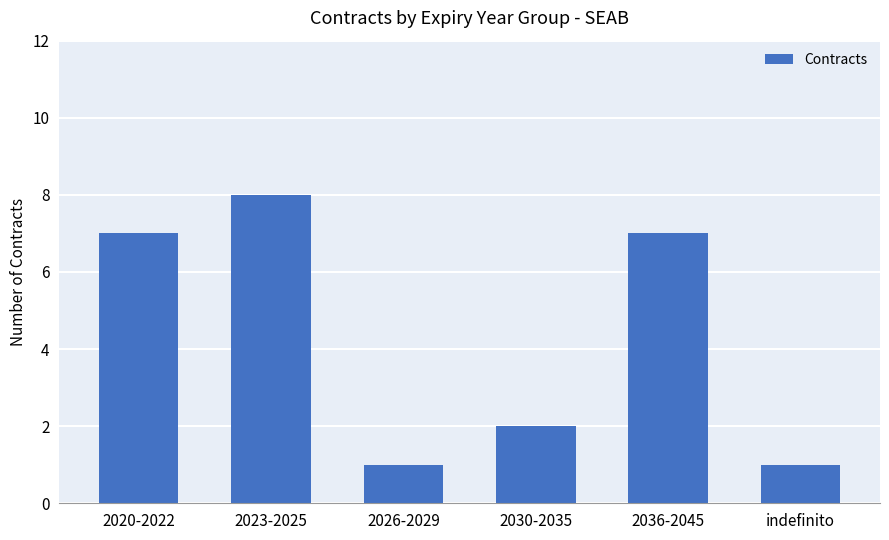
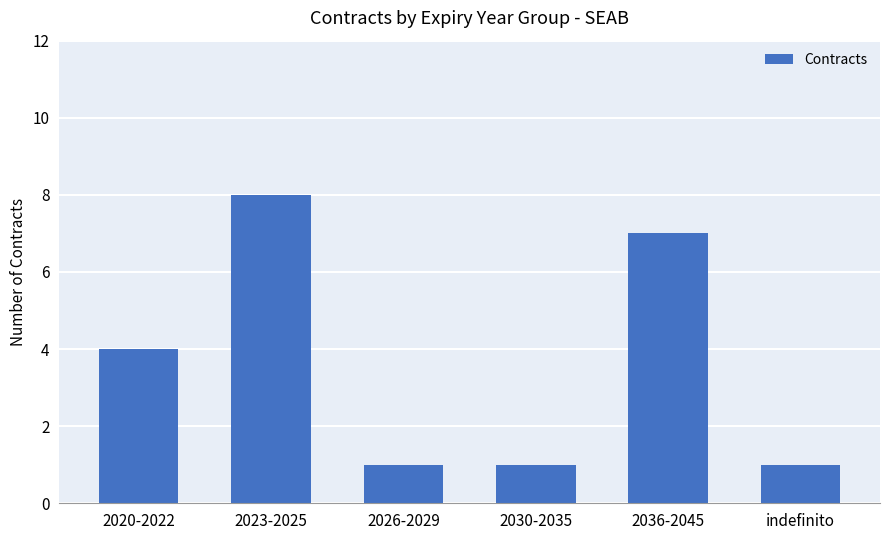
  {
-   "2020-2022": 7,
+   "2020-2022": 4,
    "2023-2025": 8,
    "2026-2029": 1,
-   "2030-2035": 2,
+   "2030-2035": 1,
    "2036-2045": 7,
    "indefinito": 1
  }
